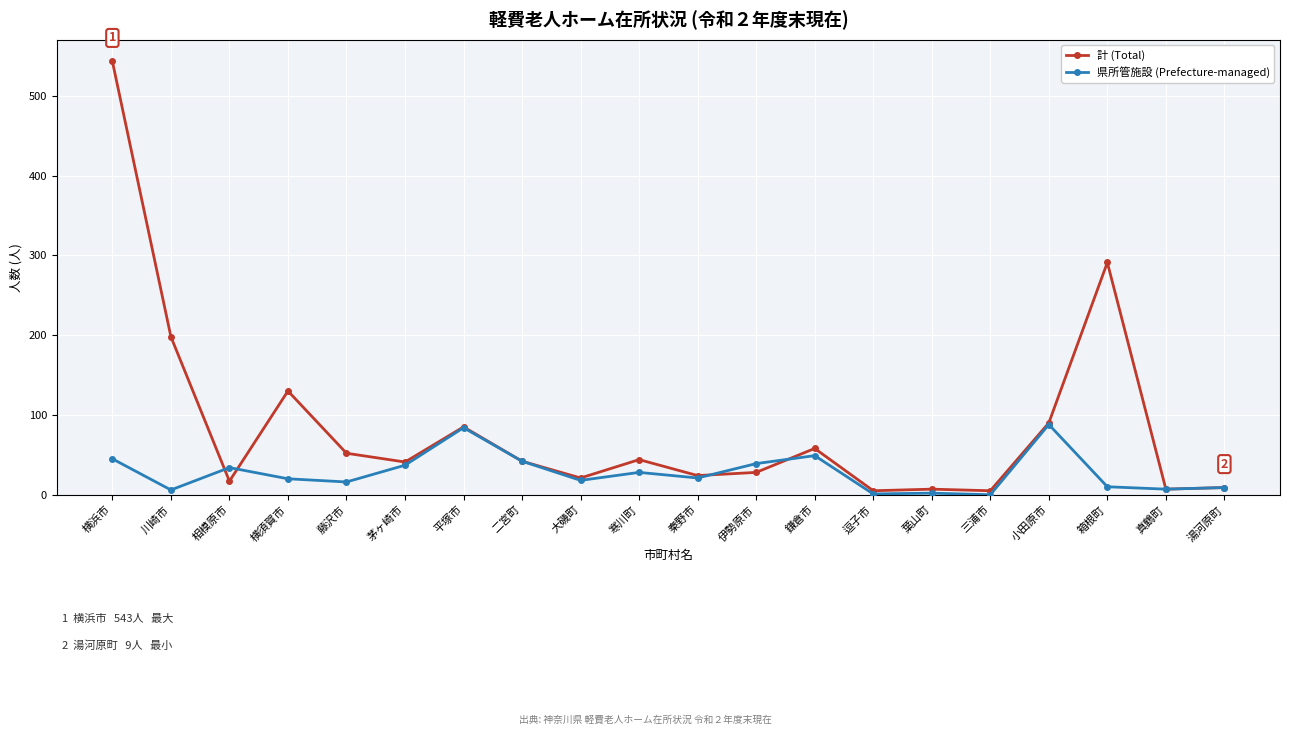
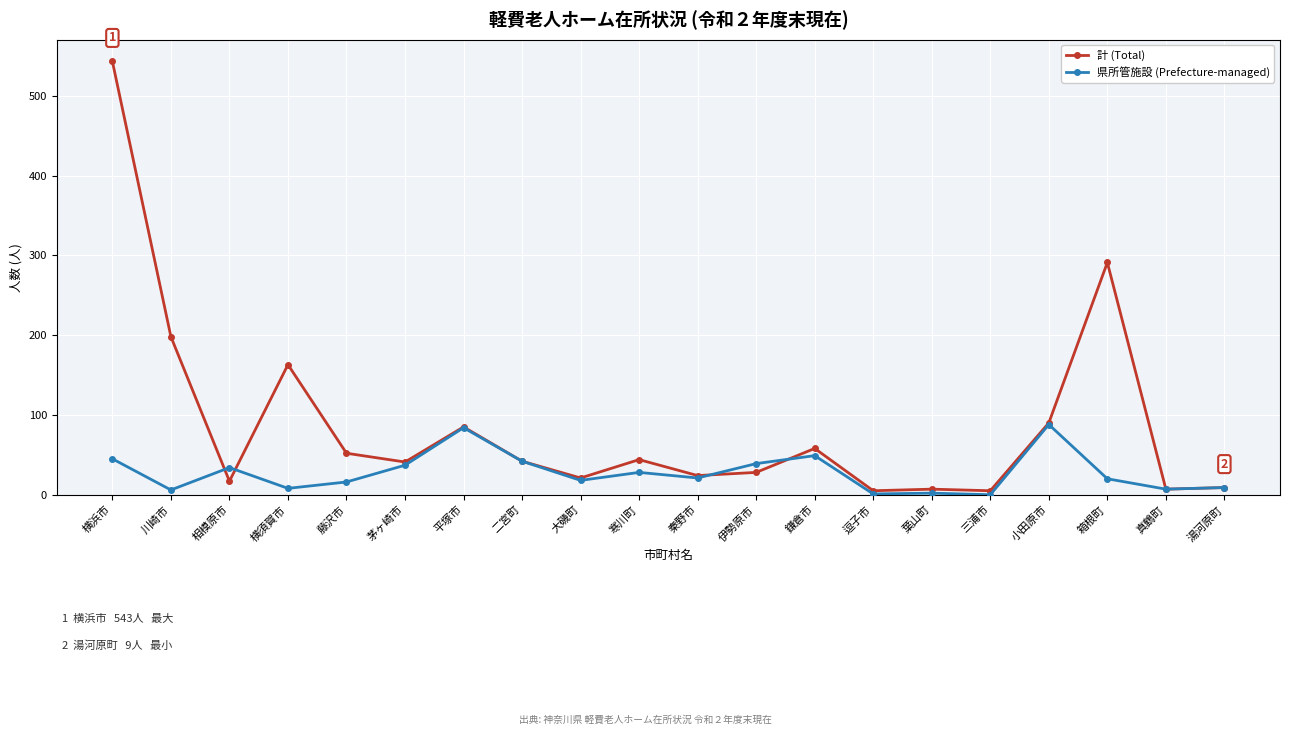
  {
    "計 (Total)": {
      "川崎市": 200,
      "相模原市": 20,
-     "横須賀市": 130,
+     "横須賀市": 160,
      "藤沢市": 50,
      "茅ヶ崎市": 40,
      "寒川町": 40,
      "伊勢原市": 30,
      "鎌倉市": 60,
      "逗子市": 10,
      "葉山町": 10,
      "三浦市": 10,
      "箱根町": 290
    },
    "県所管施設 (Prefecture-managed)": {
      "横浜市": 50,
      "川崎市": 10,
      "相模原市": 30,
-     "横須賀市": 20,
+     "横須賀市": 10,
      "藤沢市": 20,
      "茅ヶ崎市": 40,
      "寒川町": 30,
      "伊勢原市": 40,
      "鎌倉市": 50,
      "逗子市": 0,
      "葉山町": 0,
      "三浦市": 0,
-     "箱根町": 10
+     "箱根町": 20
    }
  }
